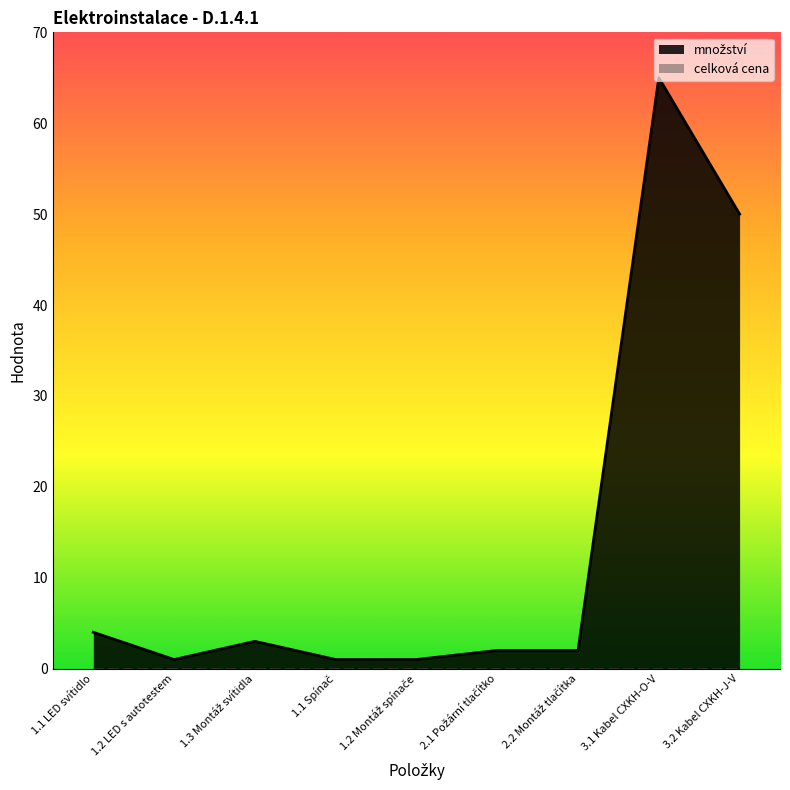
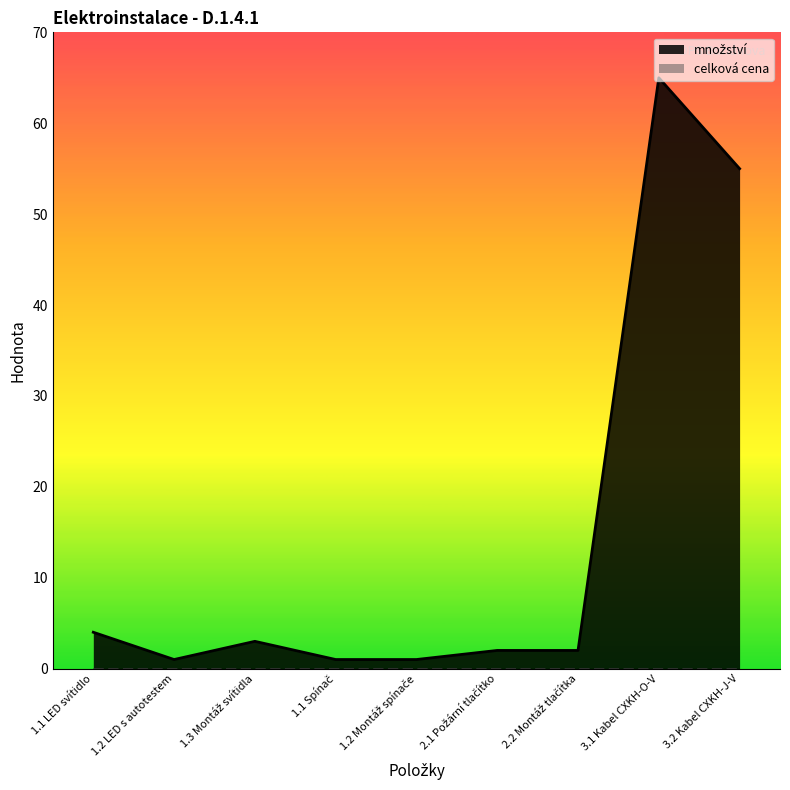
  {
    "množství": {
      "1.1 LED svítidlo": 4,
      "1.2 LED s autotestem": 1,
      "1.3 Montáž svítidla": 3,
      "1.1 Spínač": 1,
      "1.2 Montáž spínače": 1,
      "2.1 Požární tlačítko": 2,
      "2.2 Montáž tlačítka": 2,
-     "3.2 Kabel CXKH-J-V": 50
+     "3.2 Kabel CXKH-J-V": 55
    },
    "celková cena": {
      "1.1 LED svítidlo": 0,
      "1.2 LED s autotestem": 0,
      "1.3 Montáž svítidla": 0,
      "1.1 Spínač": 0,
      "1.2 Montáž spínače": 0,
      "2.1 Požární tlačítko": 0,
      "2.2 Montáž tlačítka": 0,
      "3.1 Kabel CXKH-O-V": 0,
      "3.2 Kabel CXKH-J-V": 0
    }
  }
